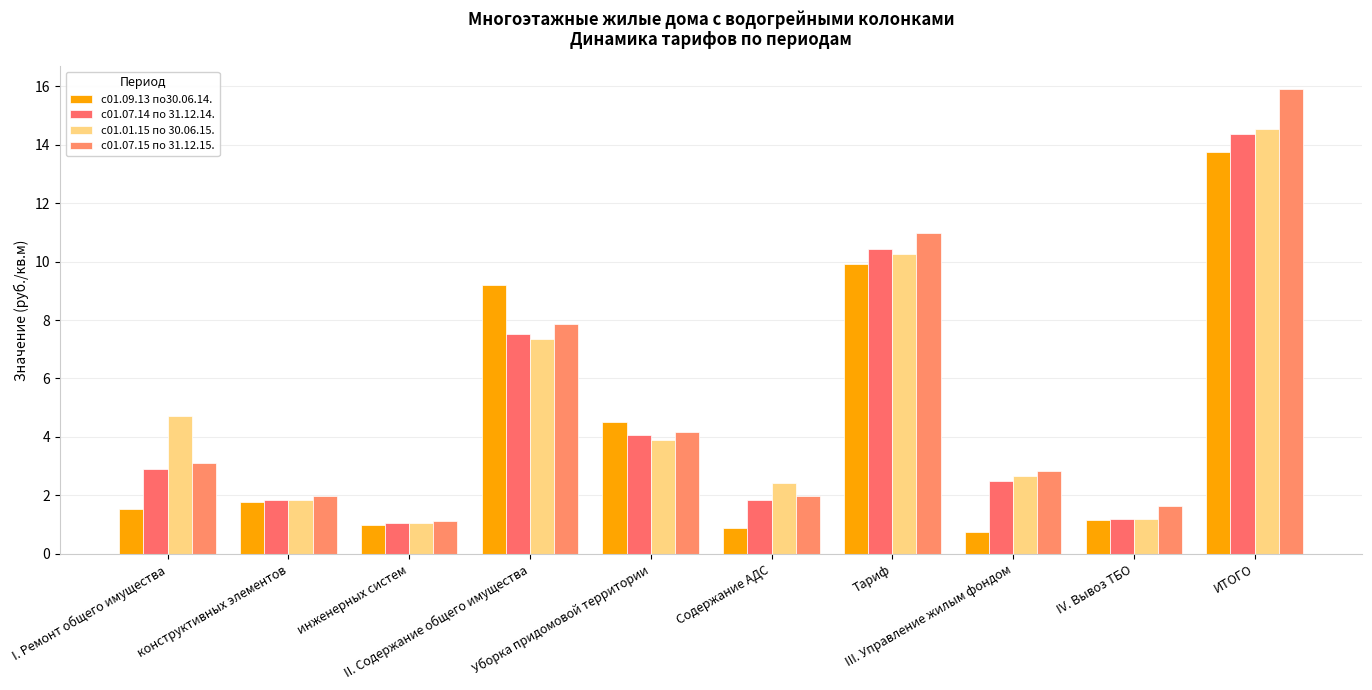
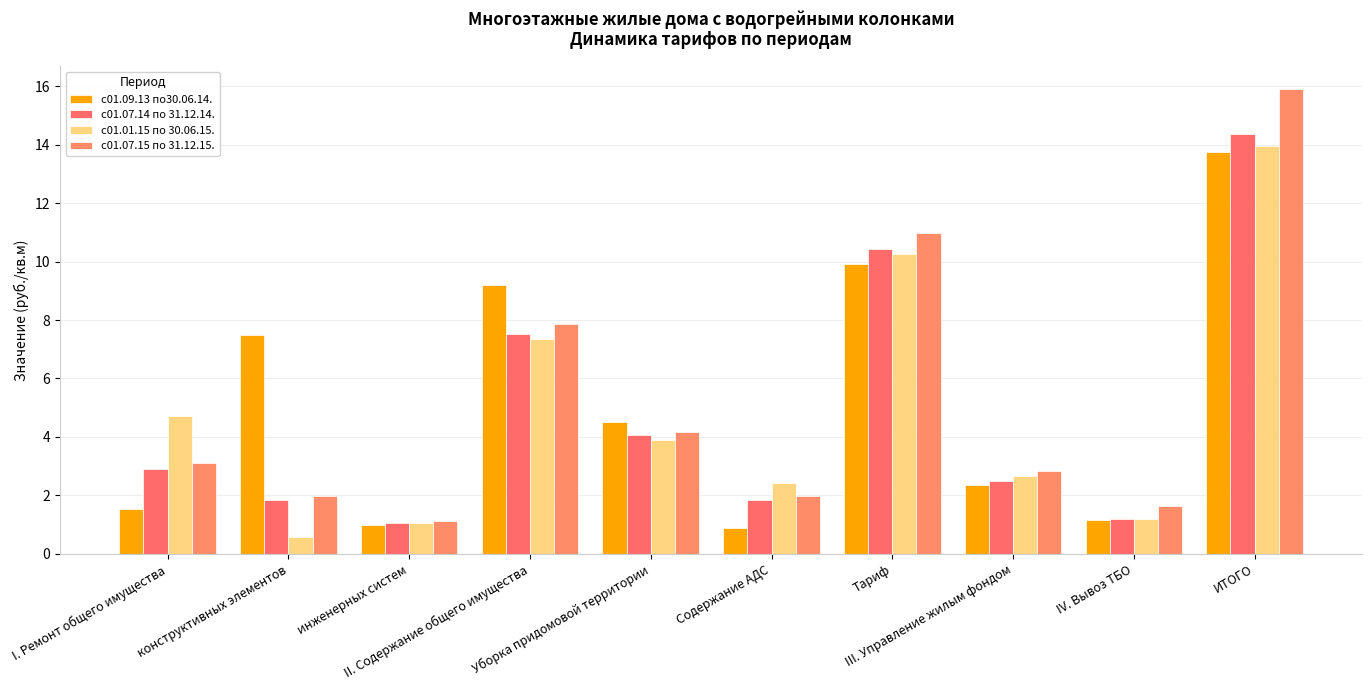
  {
    "с01.09.13 по30.06.14.": {
      "I. Ремонт общего имущества": 1.5,
-     "конструктивных элементов": 1.8,
+     "конструктивных элементов": 7.5,
      "инженерных систем": 1.0,
      "II. Содержание общего имущества": 9.2,
      "Уборка придомовой территории": 4.5,
      "Содержание АДС": 0.9,
      "Тариф": 9.9,
-     "III. Управление жилым фондом": 0.7,
+     "III. Управление жилым фондом": 2.4,
      "IV. Вывоз ТБО": 1.2,
      "ИТОГО": 13.8
    },
    "с01.01.15 по 30.06.15.": {
      "I. Ремонт общего имущества": 4.7,
-     "конструктивных элементов": 1.9,
+     "конструктивных элементов": 0.6,
      "инженерных систем": 1.1,
      "II. Содержание общего имущества": 7.4,
      "Уборка придомовой территории": 3.9,
      "Содержание АДС": 2.4,
      "Тариф": 10.3,
      "III. Управление жилым фондом": 2.7,
      "IV. Вывоз ТБО": 1.2,
-     "ИТОГО": 14.5
+     "ИТОГО": 14.0
    }
  }
